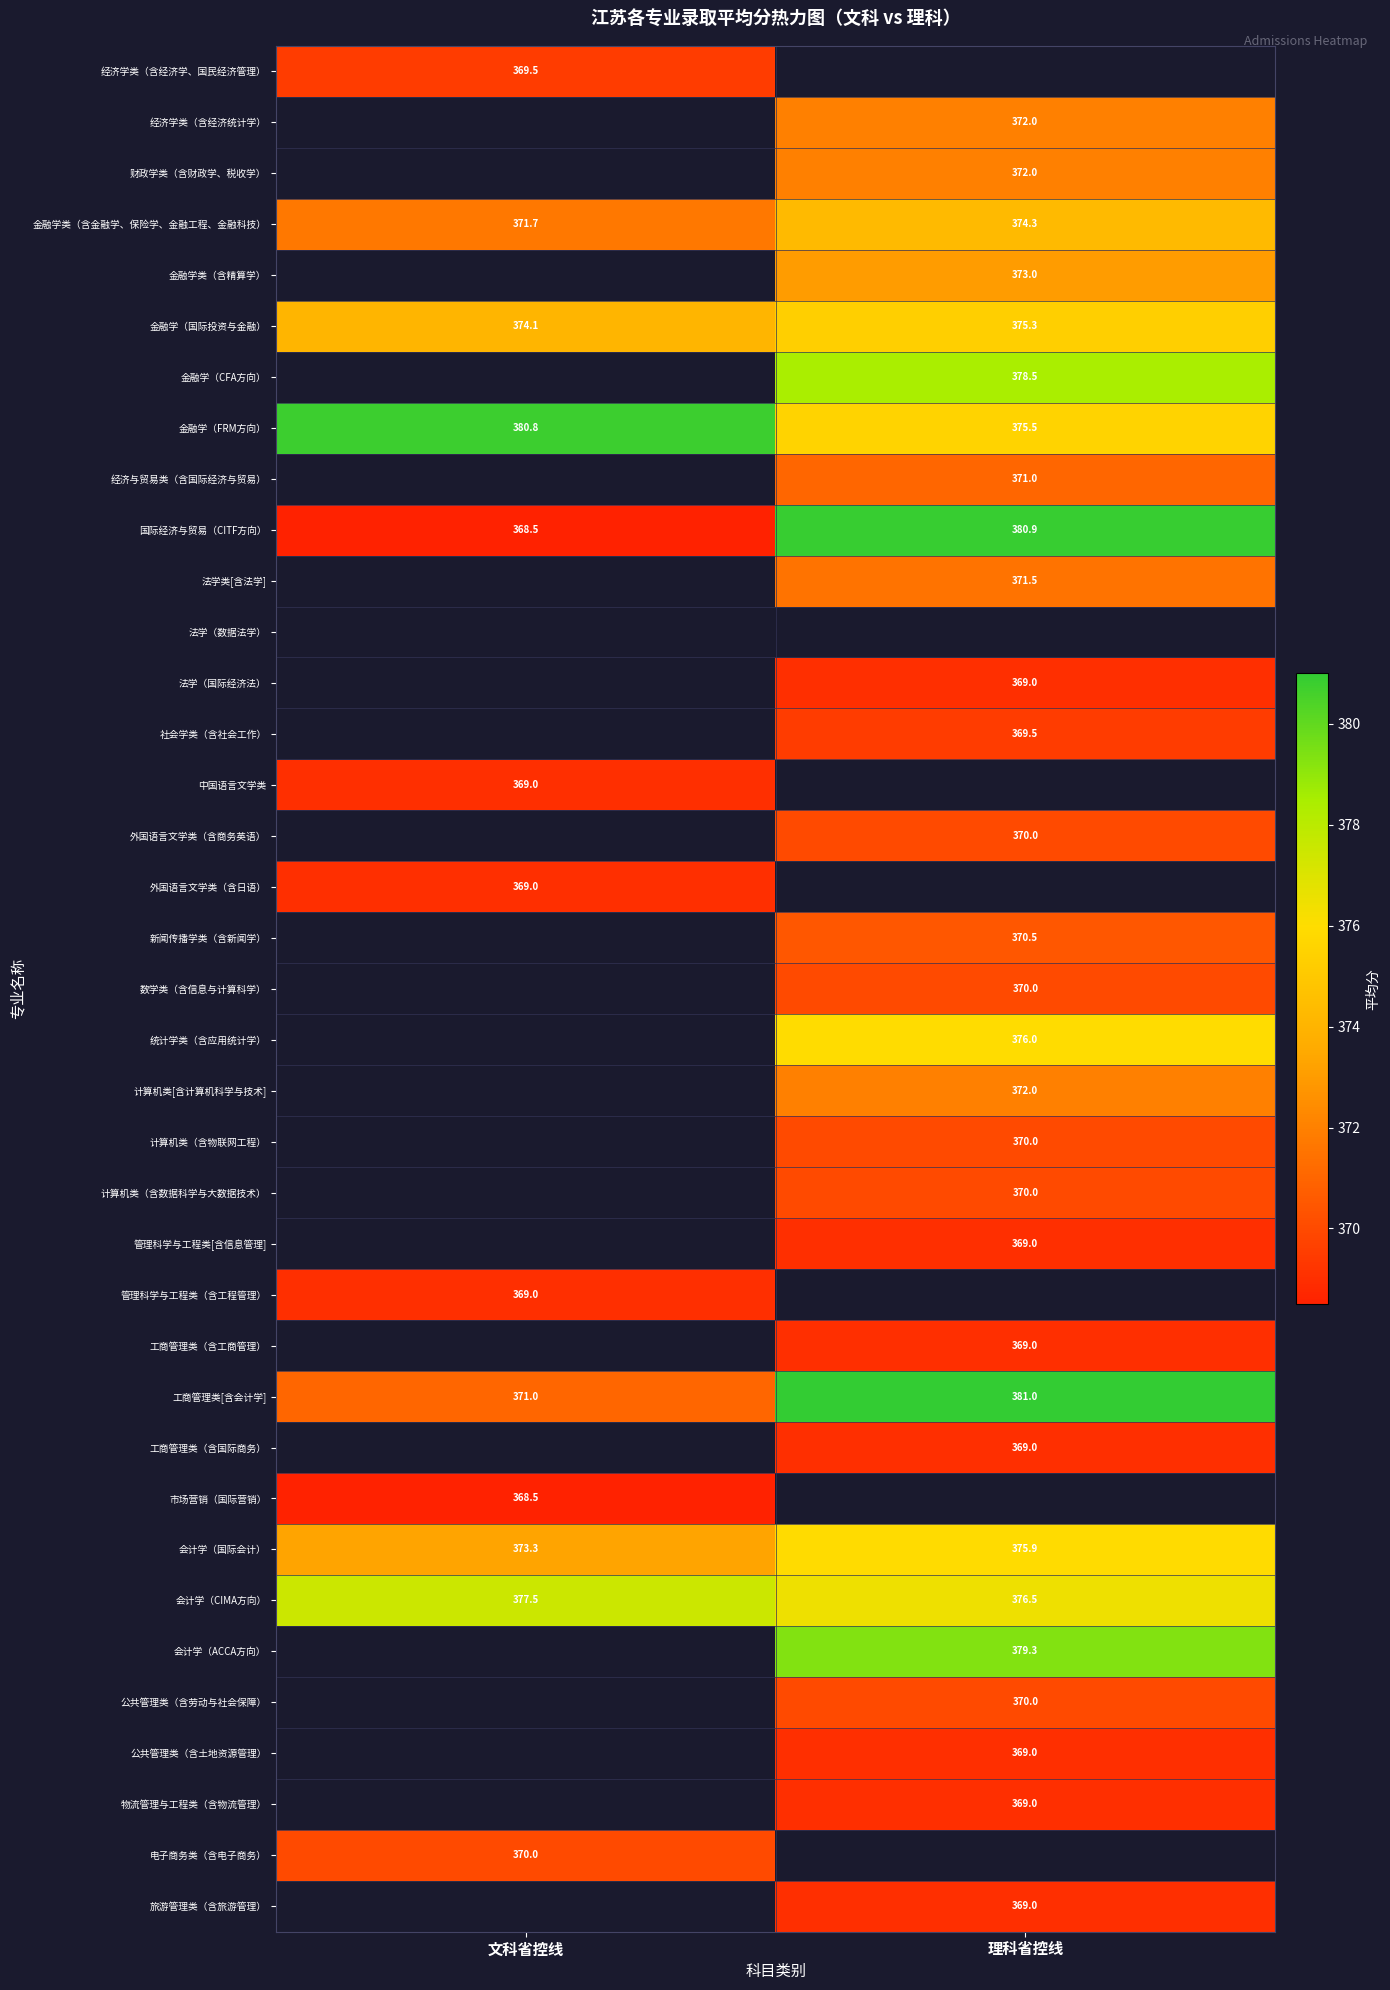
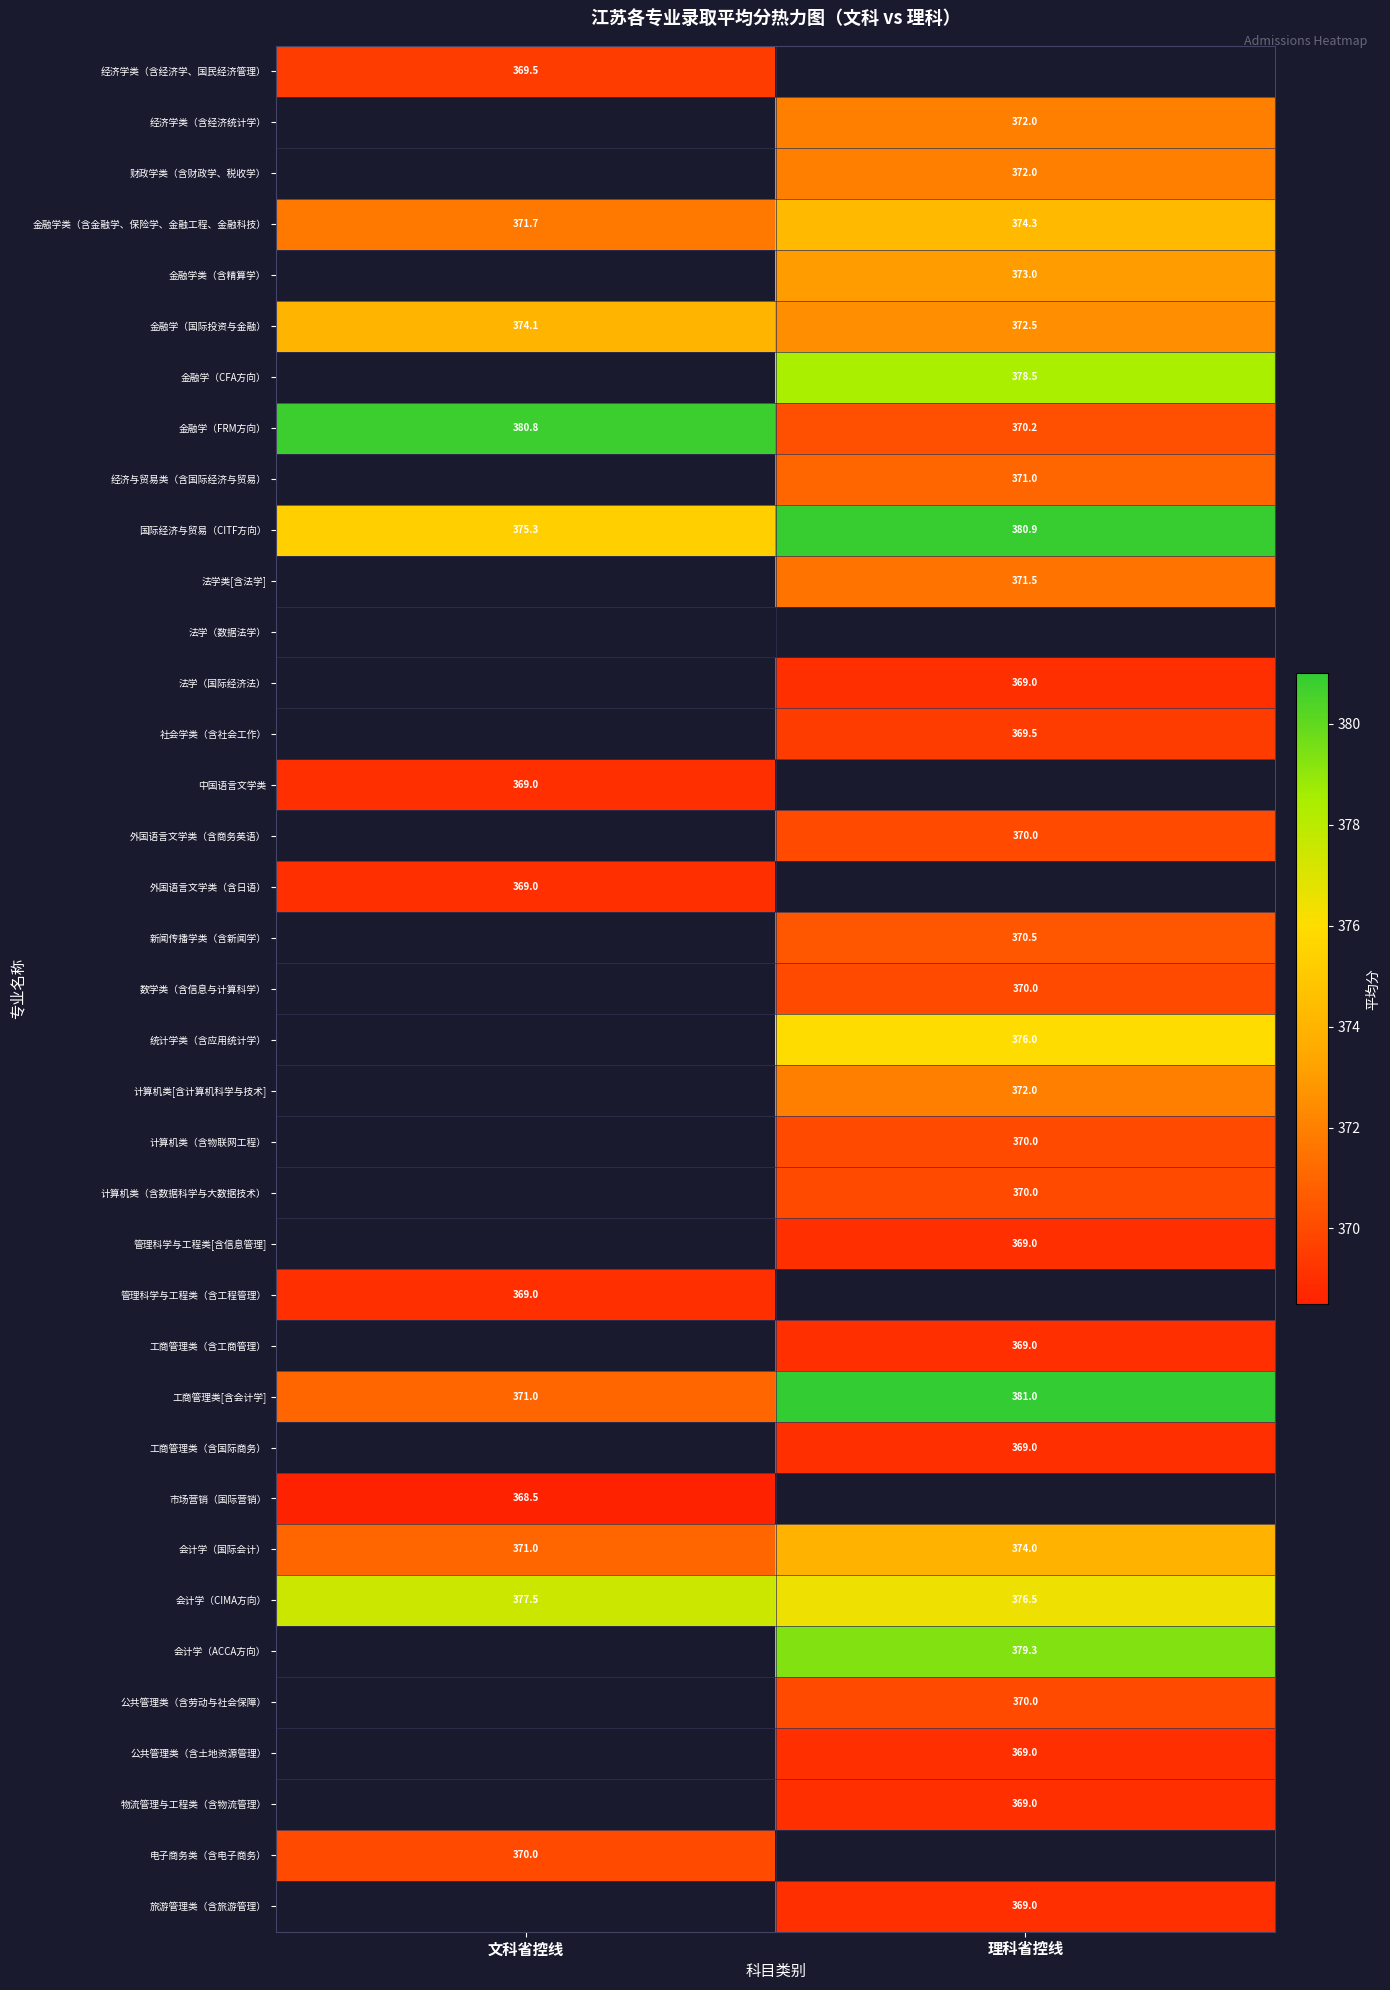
  {
    "经济学类（含经济学、国民经济管理）": {
      "文科省控线": 369.5
    },
    "经济学类（含经济统计学）": {
      "理科省控线": 372.0
    },
    "财政学类（含财政学、税收学）": {
      "理科省控线": 372.0
    },
    "金融学类（含金融学、保险学、金融工程、金融科技）": {
      "文科省控线": 371.7,
      "理科省控线": 374.3
    },
    "金融学类（含精算学）": {
      "理科省控线": 373.0
    },
    "金融学（国际投资与金融）": {
      "文科省控线": 374.1,
-     "理科省控线": 375.3
+     "理科省控线": 372.5
    },
    "金融学（CFA方向）": {
      "理科省控线": 378.5
    },
    "金融学（FRM方向）": {
      "文科省控线": 380.8,
-     "理科省控线": 375.5
+     "理科省控线": 370.2
    },
    "经济与贸易类（含国际经济与贸易）": {
      "理科省控线": 371.0
    },
    "国际经济与贸易（CITF方向）": {
-     "文科省控线": 368.5,
+     "文科省控线": 375.3,
      "理科省控线": 380.9
    },
    "法学类[含法学]": {
      "理科省控线": 371.5
    },
    "法学（国际经济法）": {
      "理科省控线": 369.0
    },
    "社会学类（含社会工作）": {
      "理科省控线": 369.5
    },
    "中国语言文学类": {
      "文科省控线": 369.0
    },
    "外国语言文学类（含商务英语）": {
      "理科省控线": 370.0
    },
    "外国语言文学类（含日语）": {
      "文科省控线": 369.0
    },
    "新闻传播学类（含新闻学）": {
      "理科省控线": 370.5
    },
    "数学类（含信息与计算科学）": {
      "理科省控线": 370.0
    },
    "统计学类（含应用统计学）": {
      "理科省控线": 376.0
    },
    "计算机类[含计算机科学与技术]": {
      "理科省控线": 372.0
    },
    "计算机类（含物联网工程）": {
      "理科省控线": 370.0
    },
    "计算机类（含数据科学与大数据技术）": {
      "理科省控线": 370.0
    },
    "管理科学与工程类[含信息管理]": {
      "理科省控线": 369.0
    },
    "管理科学与工程类（含工程管理）": {
      "文科省控线": 369.0
    },
    "工商管理类（含工商管理）": {
      "理科省控线": 369.0
    },
    "工商管理类[含会计学]": {
      "文科省控线": 371.0,
      "理科省控线": 381.0
    },
    "工商管理类（含国际商务）": {
      "理科省控线": 369.0
    },
    "市场营销（国际营销）": {
      "文科省控线": 368.5
    },
    "会计学（国际会计）": {
-     "文科省控线": 373.3,
-     "理科省控线": 375.9
+     "文科省控线": 371.0,
+     "理科省控线": 374.0
    },
    "会计学（CIMA方向）": {
      "文科省控线": 377.5,
      "理科省控线": 376.5
    },
    "会计学（ACCA方向）": {
      "理科省控线": 379.3
    },
    "公共管理类（含劳动与社会保障）": {
      "理科省控线": 370.0
    },
    "公共管理类（含土地资源管理）": {
      "理科省控线": 369.0
    },
    "物流管理与工程类（含物流管理）": {
      "理科省控线": 369.0
    },
    "电子商务类（含电子商务）": {
      "文科省控线": 370.0
    },
    "旅游管理类（含旅游管理）": {
      "理科省控线": 369.0
    }
  }
